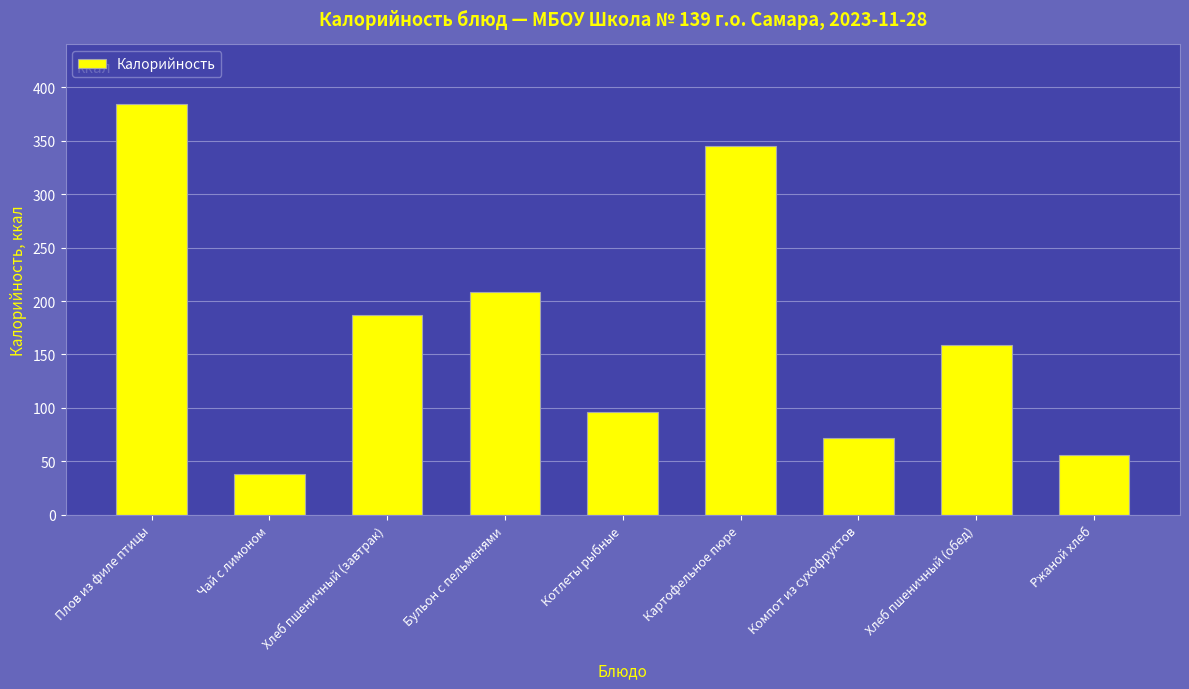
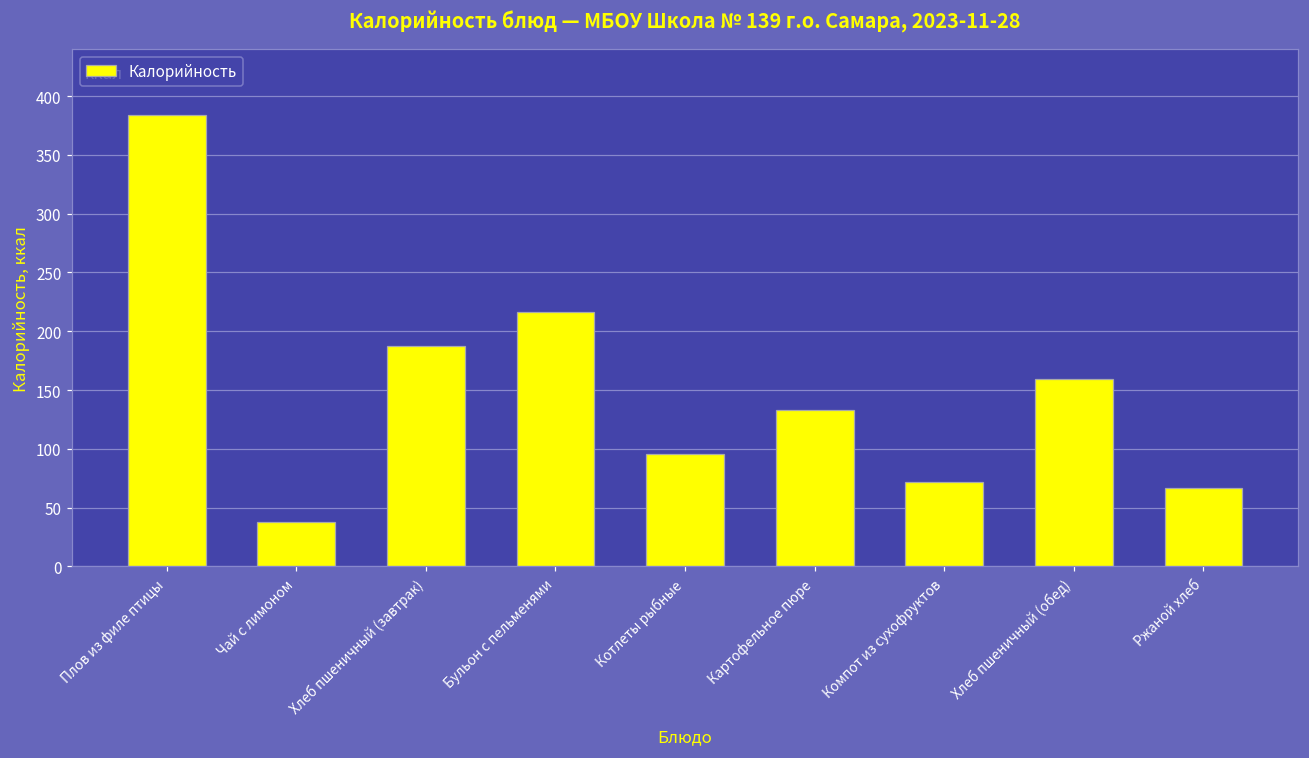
  {
    "Плов из филе птицы": 384,
    "Чай с лимоном": 38,
    "Хлеб пшеничный (завтрак)": 187,
-   "Бульон с пельменями": 208,
+   "Бульон с пельменями": 216,
    "Котлеты рыбные": 96,
-   "Картофельное пюре": 345,
+   "Картофельное пюре": 133,
    "Компот из сухофруктов": 72,
    "Хлеб пшеничный (обед)": 159,
-   "Ржаной хлеб": 56
+   "Ржаной хлеб": 67
  }
